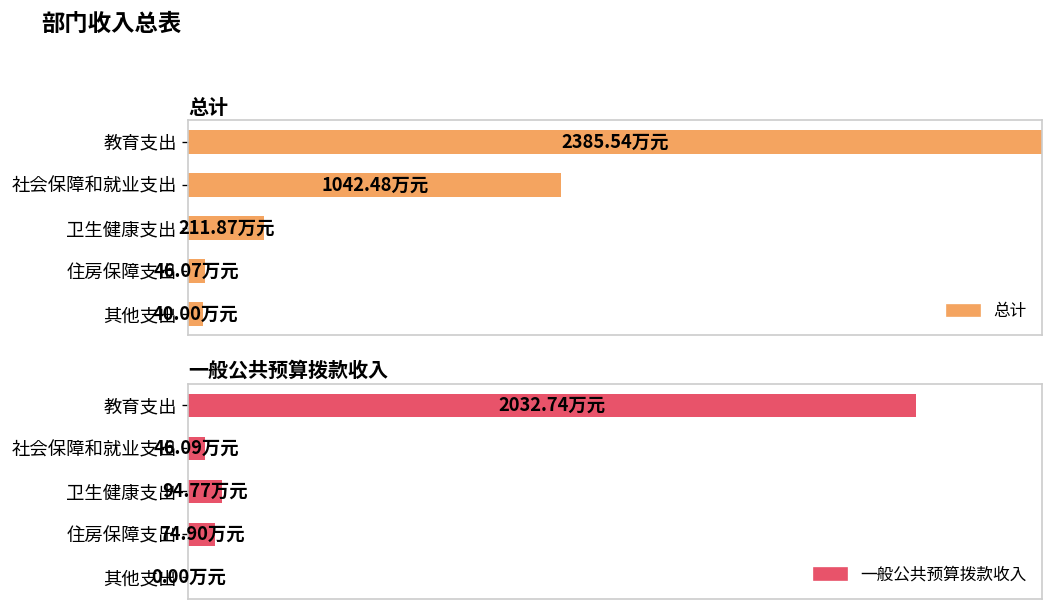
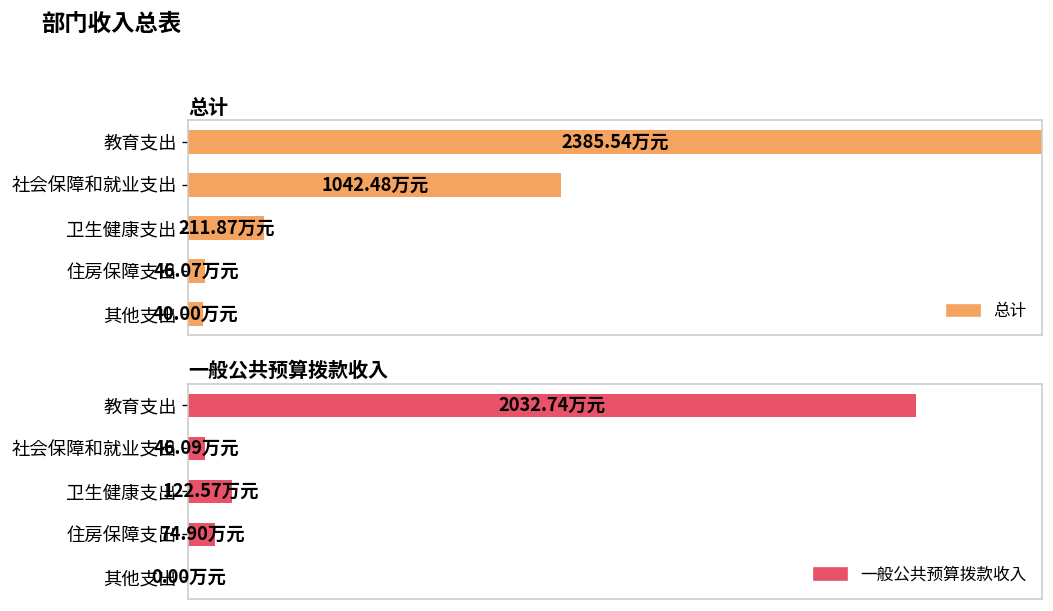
  {
    "一般公共预算拨款收入": {
-     "卫生健康支出": 94.77,
+     "卫生健康支出": 122.57,
      "其他支出": 0.00
    }
  }
